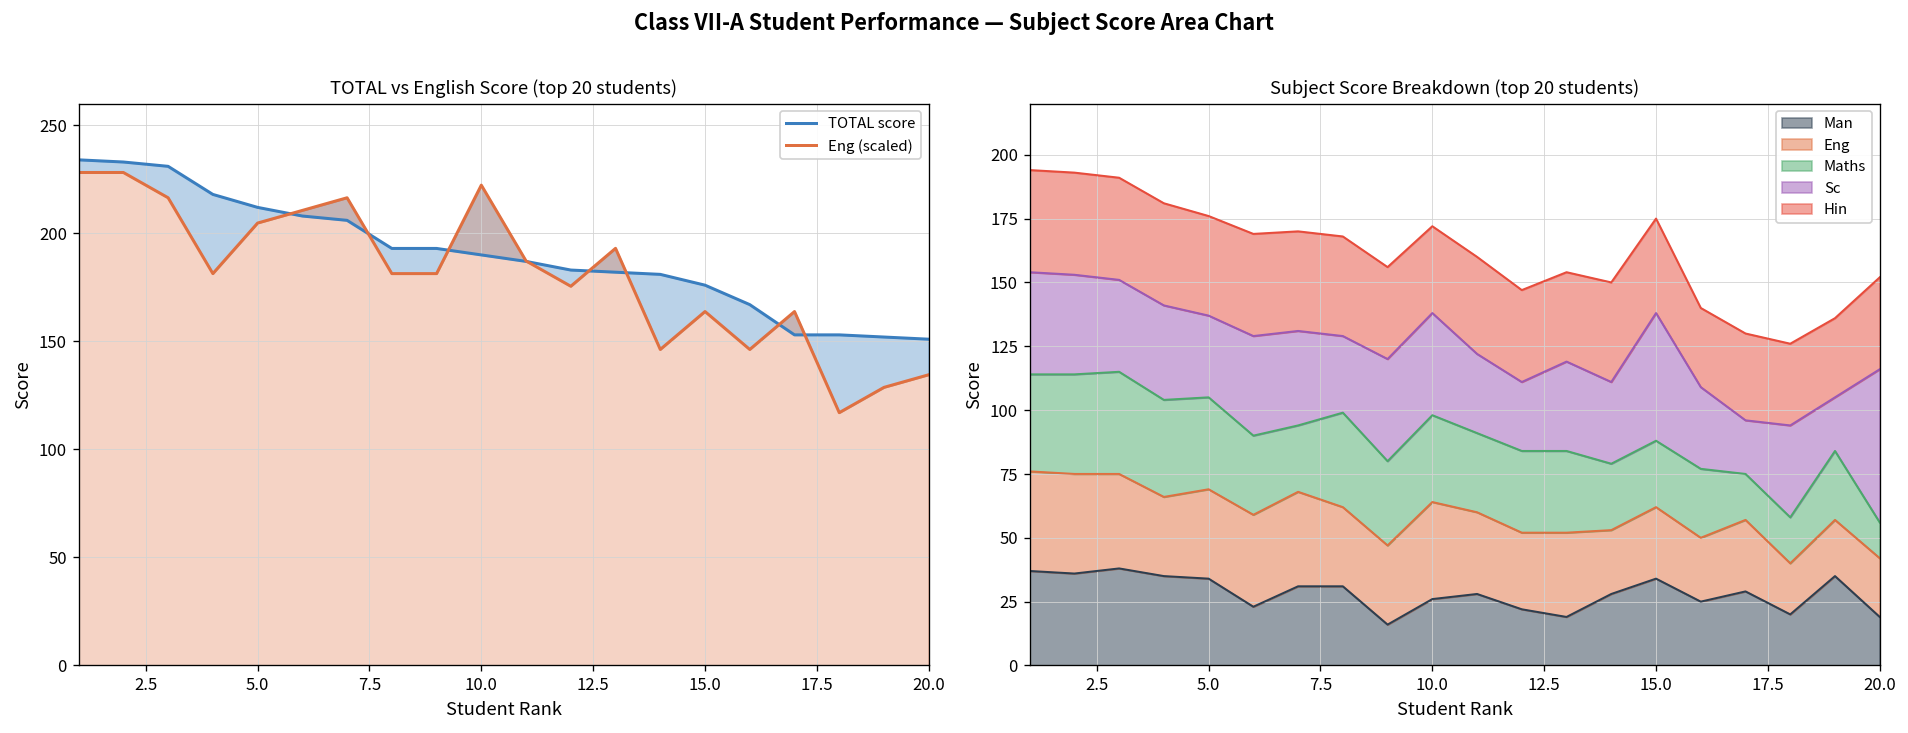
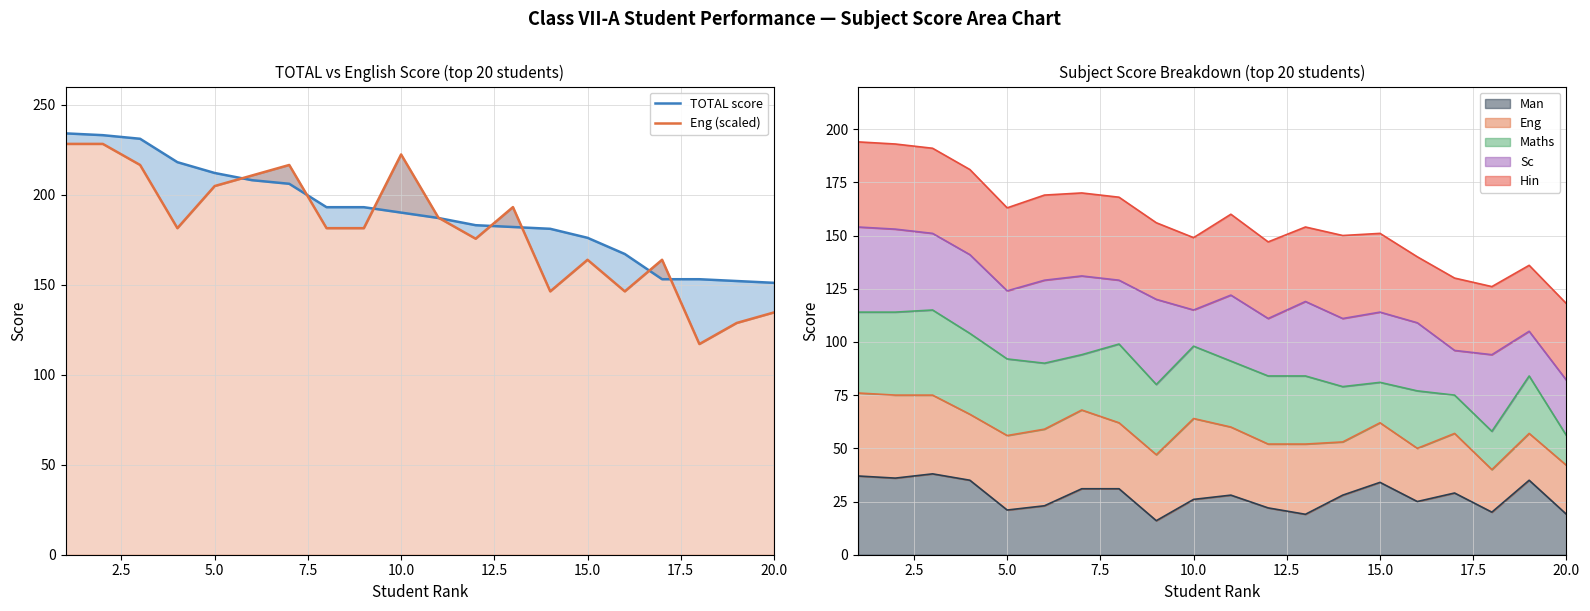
  {
    "TOTAL vs English Score (top 20 students)": {
      "Eng (scaled)": {
        "5.0": 205,
        "15.0": 164,
        "20.0": 135
      }
    },
    "Subject Score Breakdown (top 20 students)": {
      "Man": {
-       "5.0": 34,
+       "5.0": 21,
        "10.0": 26,
        "15.0": 34,
        "20.0": 19
      },
      "Maths": {
        "5.0": 36,
        "10.0": 34,
-       "15.0": 26,
+       "15.0": 19,
        "20.0": 14
      },
      "Sc": {
        "5.0": 32,
-       "10.0": 40,
-       "15.0": 50,
-       "20.0": 60
+       "10.0": 17,
+       "15.0": 33,
+       "20.0": 26
      }
    }
  }
